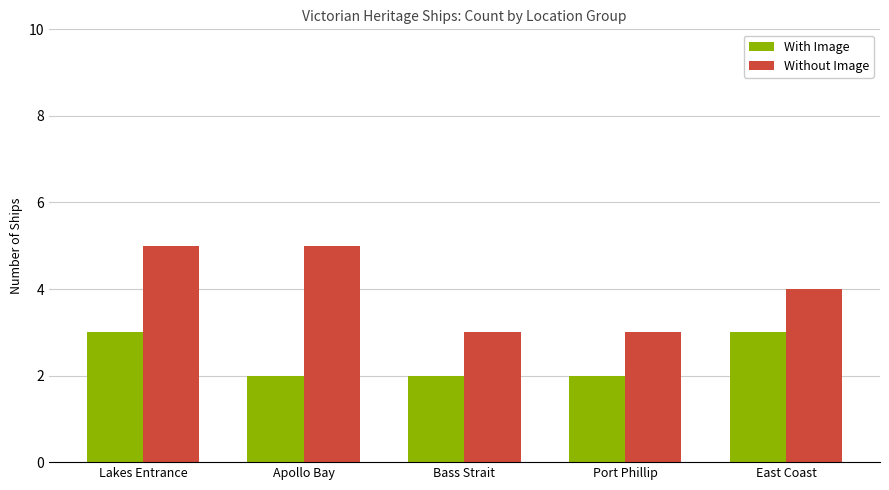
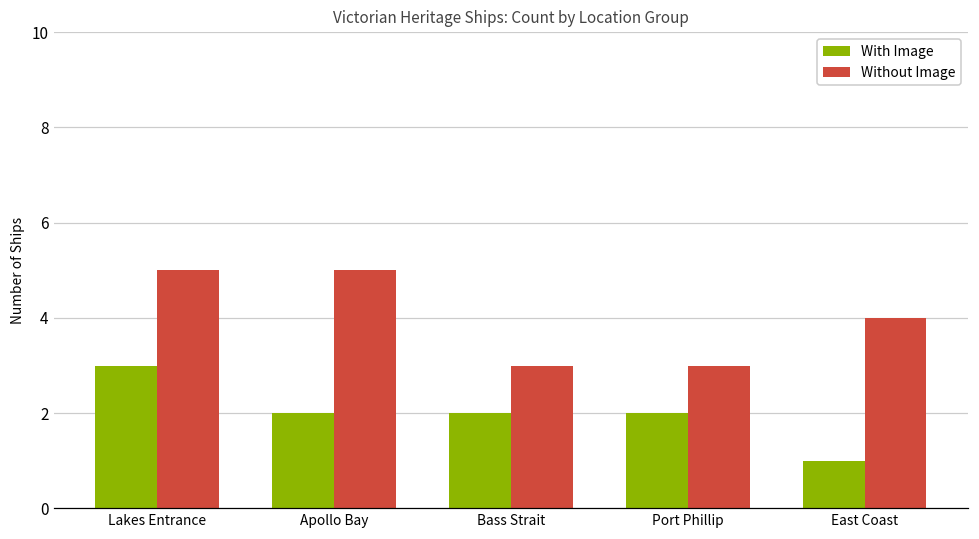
  {
    "With Image": {
      "Lakes Entrance": 3,
      "Apollo Bay": 2,
      "Bass Strait": 2,
      "Port Phillip": 2,
-     "East Coast": 3
+     "East Coast": 1
    },
    "Without Image": {
      "Lakes Entrance": 5,
      "Apollo Bay": 5,
      "Bass Strait": 3,
      "Port Phillip": 3,
      "East Coast": 4
    }
  }
